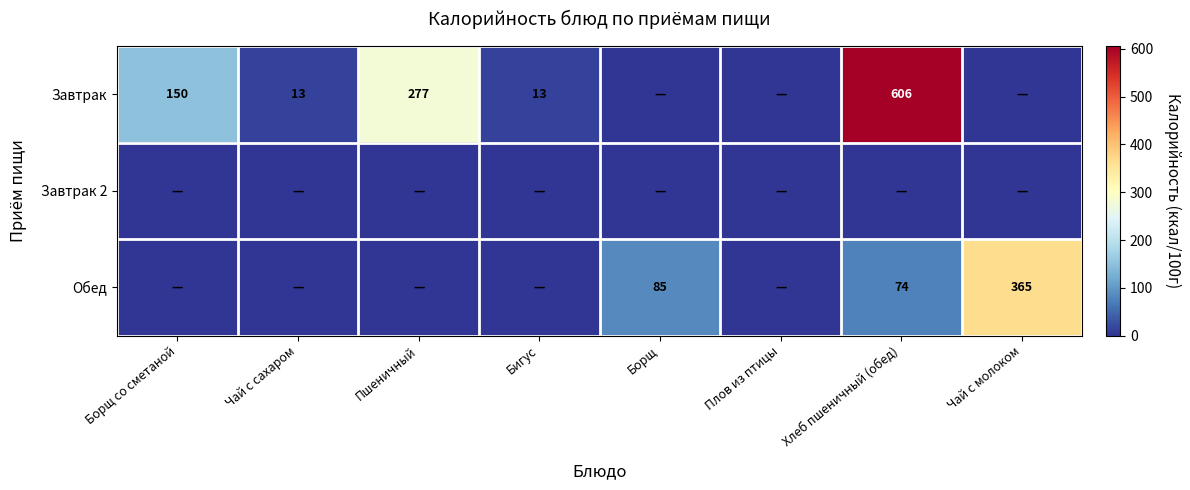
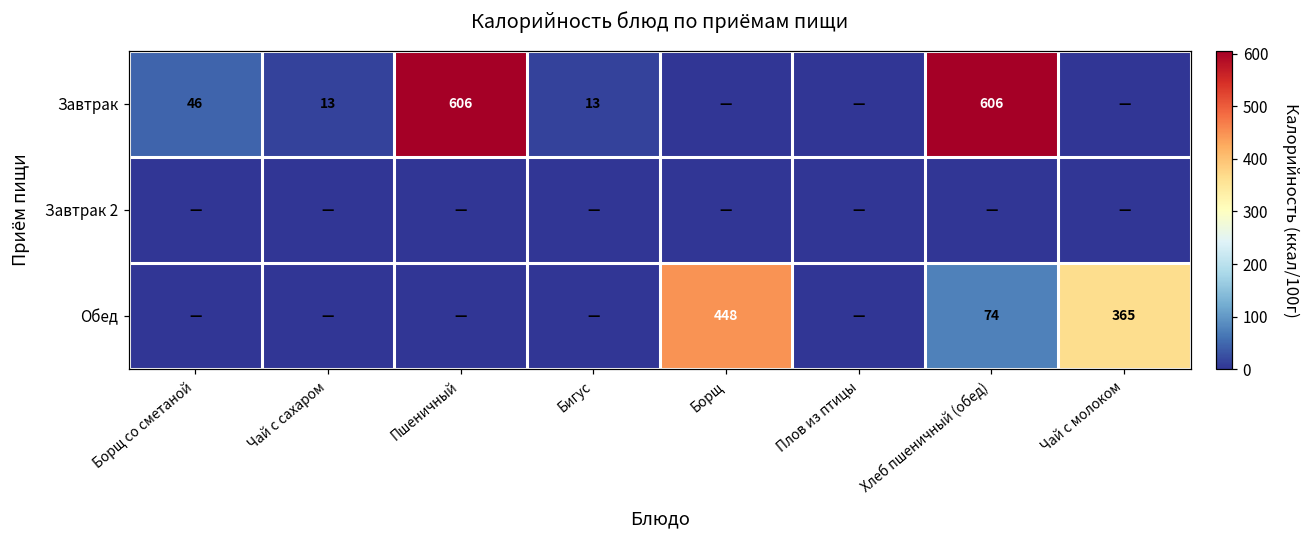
  {
    "Завтрак": {
-     "Борщ со сметаной": 150,
+     "Борщ со сметаной": 46,
      "Чай с сахаром": 13,
-     "Пшеничный": 277,
+     "Пшеничный": 606,
      "Бигус": 13,
      "Хлеб пшеничный (обед)": 606
    },
    "Обед": {
-     "Борщ": 85,
+     "Борщ": 448,
      "Хлеб пшеничный (обед)": 74,
      "Чай с молоком": 365
    }
  }
